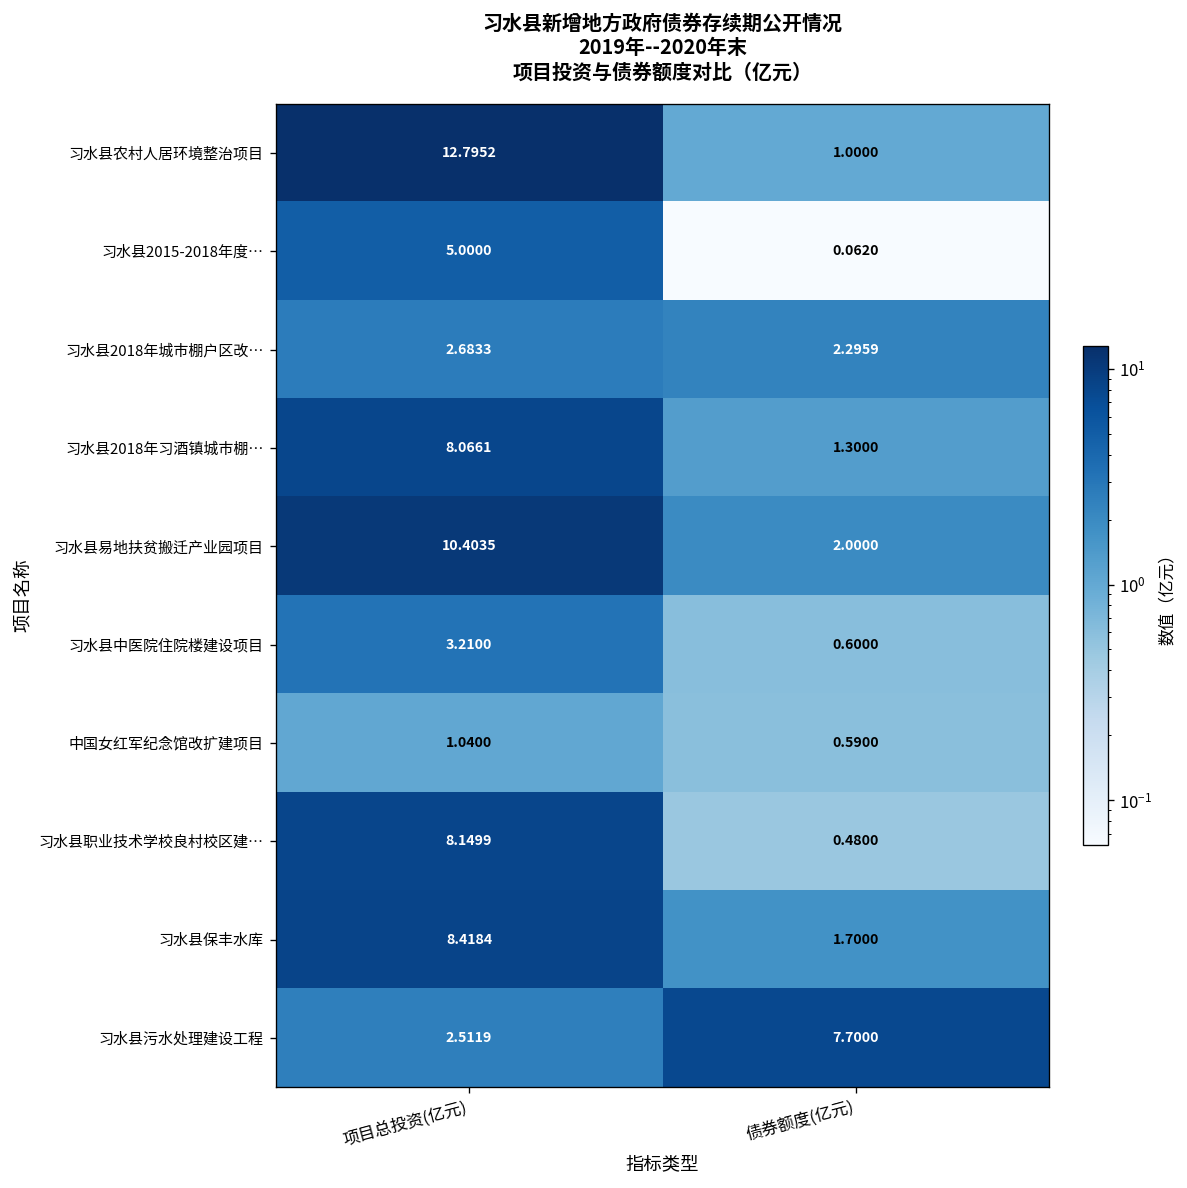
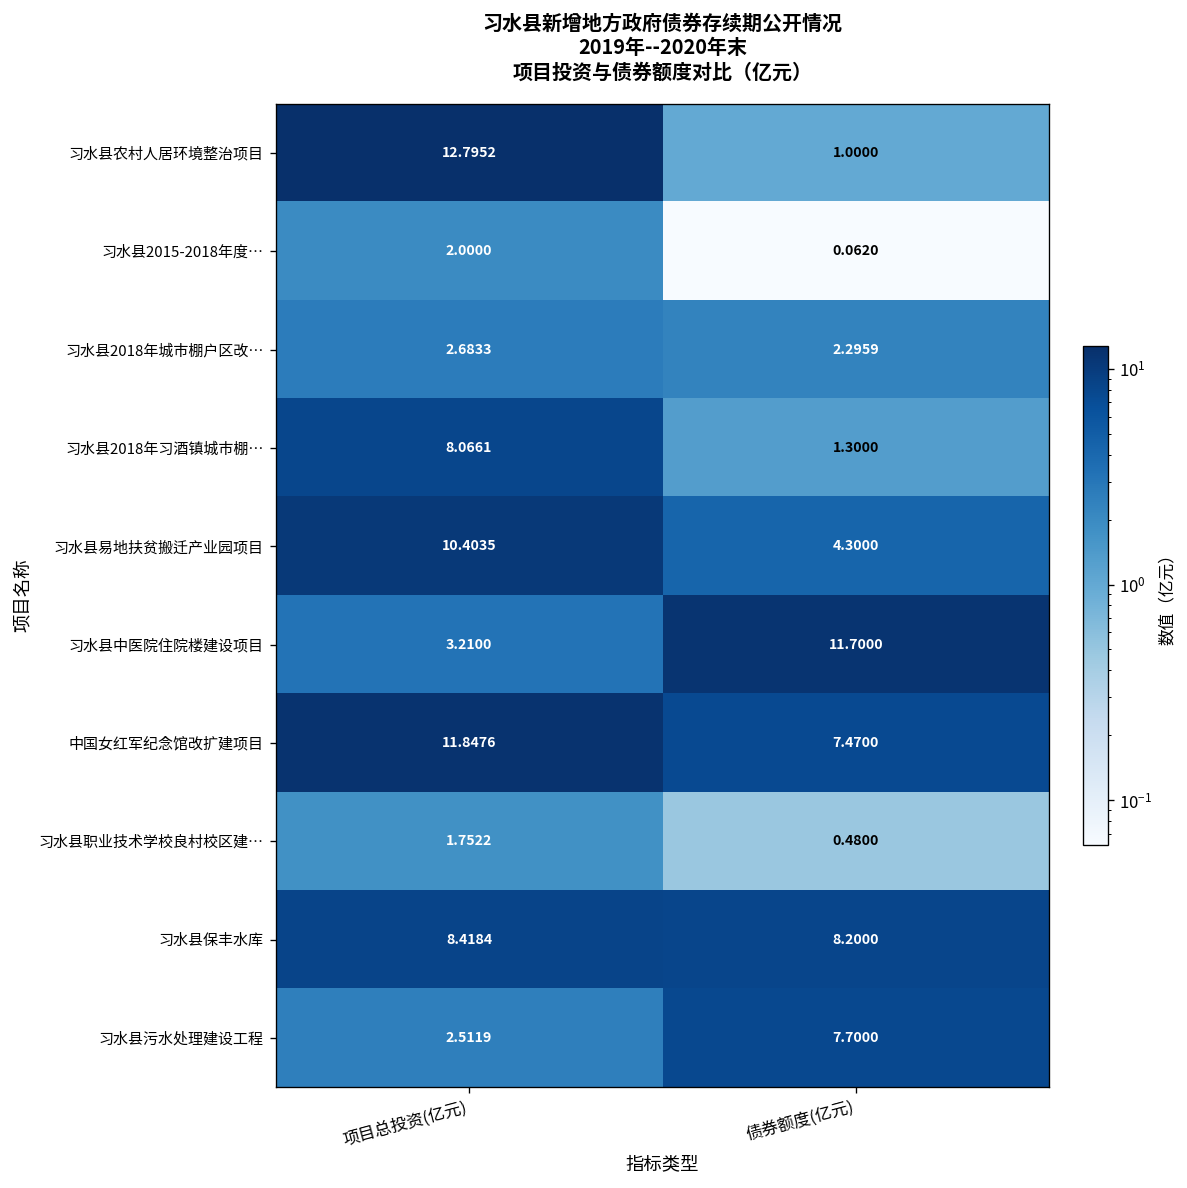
  {
    "习水县农村人居环境整治项目": {
      "项目总投资(亿元)": 12.7952,
      "债券额度(亿元)": 1.0000
    },
    "习水县2015-2018年度…": {
-     "项目总投资(亿元)": 5.0000,
+     "项目总投资(亿元)": 2.0000,
      "债券额度(亿元)": 0.0620
    },
    "习水县2018年城市棚户区改…": {
      "项目总投资(亿元)": 2.6833,
      "债券额度(亿元)": 2.2959
    },
    "习水县2018年习酒镇城市棚…": {
      "项目总投资(亿元)": 8.0661,
      "债券额度(亿元)": 1.3000
    },
    "习水县易地扶贫搬迁产业园项目": {
      "项目总投资(亿元)": 10.4035,
-     "债券额度(亿元)": 2.0000
+     "债券额度(亿元)": 4.3000
    },
    "习水县中医院住院楼建设项目": {
      "项目总投资(亿元)": 3.2100,
-     "债券额度(亿元)": 0.6000
+     "债券额度(亿元)": 11.7000
    },
    "中国女红军纪念馆改扩建项目": {
-     "项目总投资(亿元)": 1.0400,
-     "债券额度(亿元)": 0.5900
+     "项目总投资(亿元)": 11.8476,
+     "债券额度(亿元)": 7.4700
    },
    "习水县职业技术学校良村校区建…": {
-     "项目总投资(亿元)": 8.1499,
+     "项目总投资(亿元)": 1.7522,
      "债券额度(亿元)": 0.4800
    },
    "习水县保丰水库": {
      "项目总投资(亿元)": 8.4184,
-     "债券额度(亿元)": 1.7000
+     "债券额度(亿元)": 8.2000
    },
    "习水县污水处理建设工程": {
      "项目总投资(亿元)": 2.5119,
      "债券额度(亿元)": 7.7000
    }
  }
